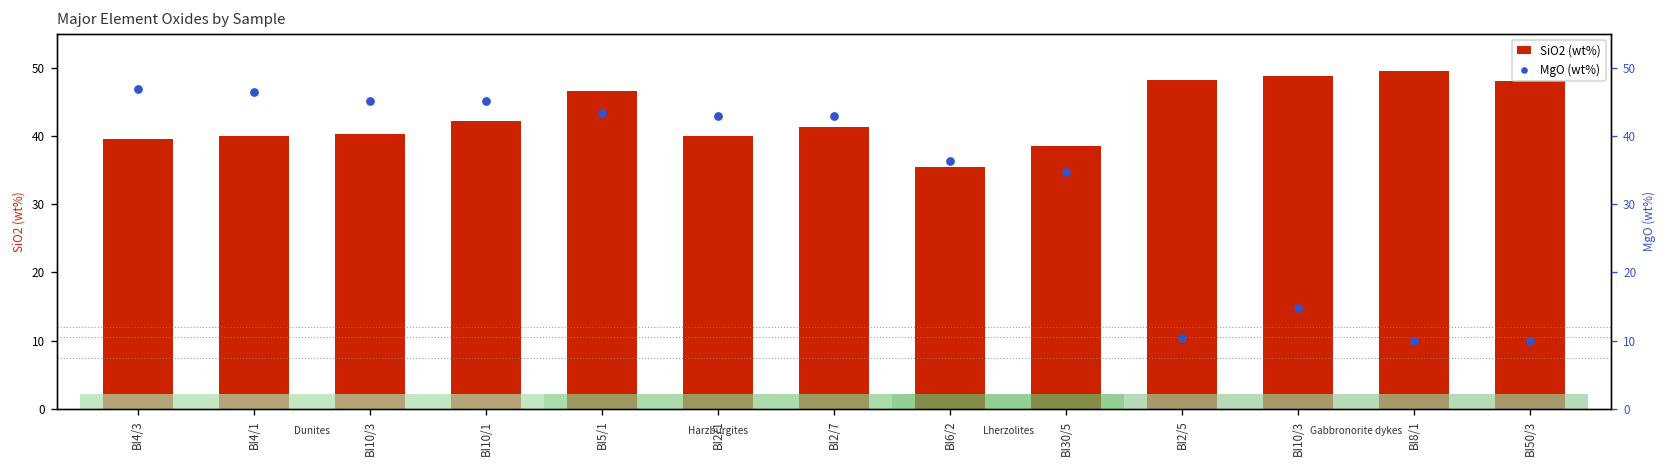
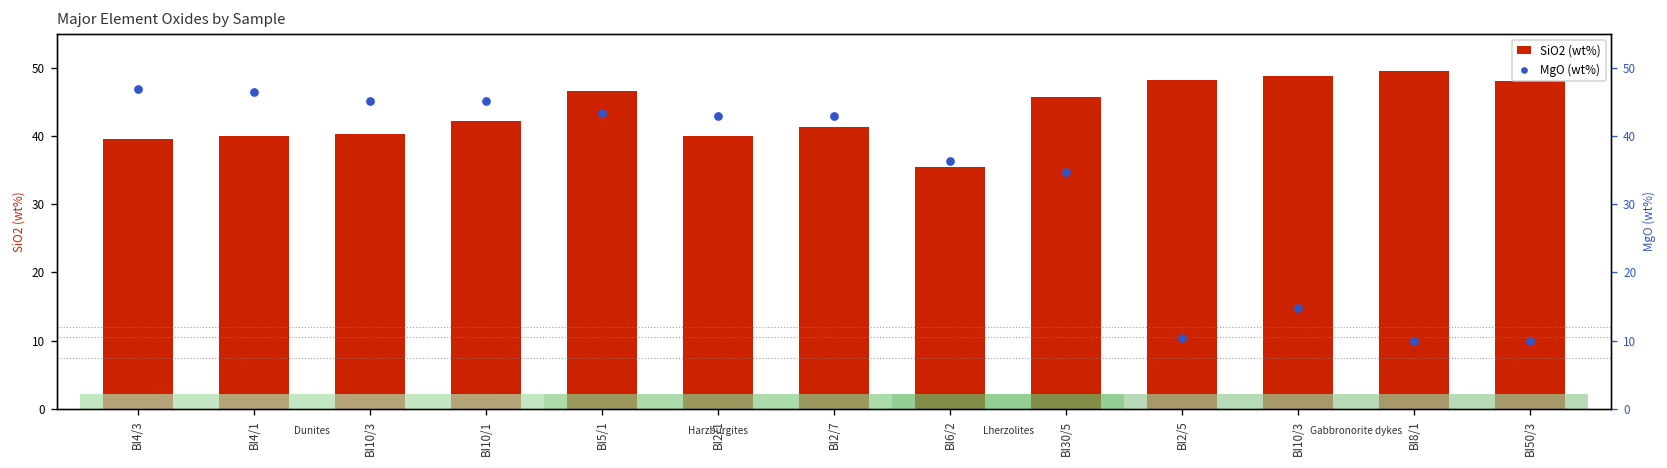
  {
    "SiO2 (wt%)": {
      "BI4/3": 40,
      "BI4/1": 40,
      "BI10/1": 42,
      "BI5/1": 47,
      "BI2/1": 40,
      "BI2/7": 41,
      "BI6/2": 36,
-     "BI30/5": 39,
+     "BI30/5": 46,
      "BI2/5": 48,
      "BI8/1": 50
    }
  }
